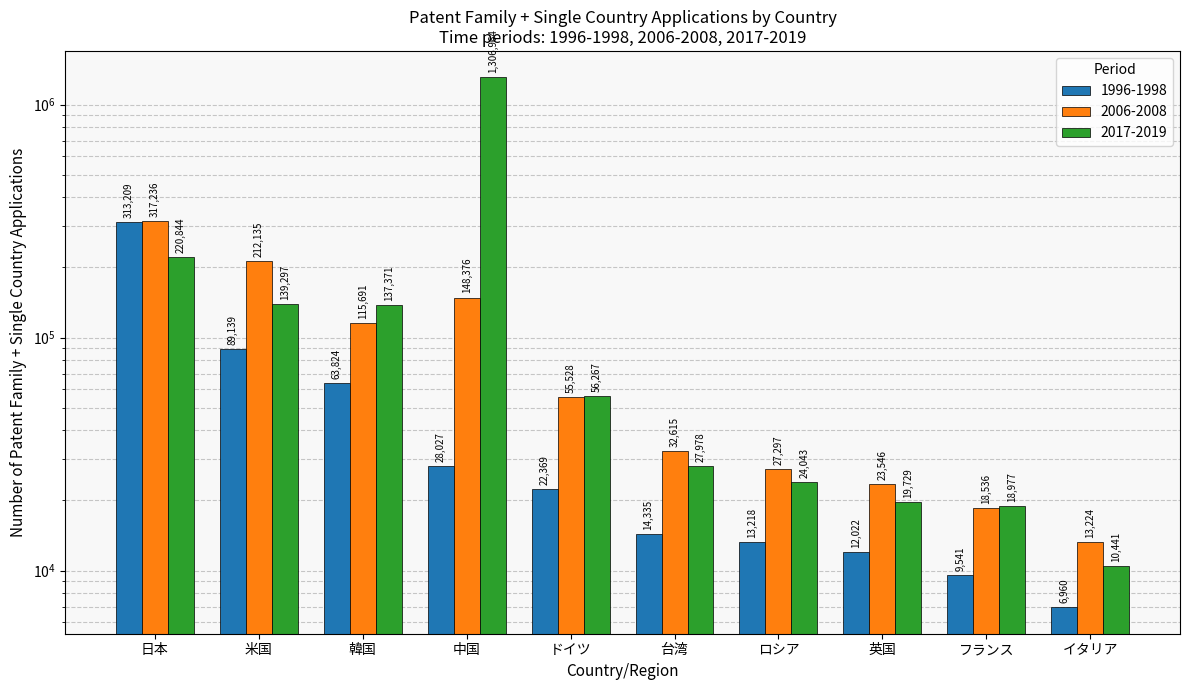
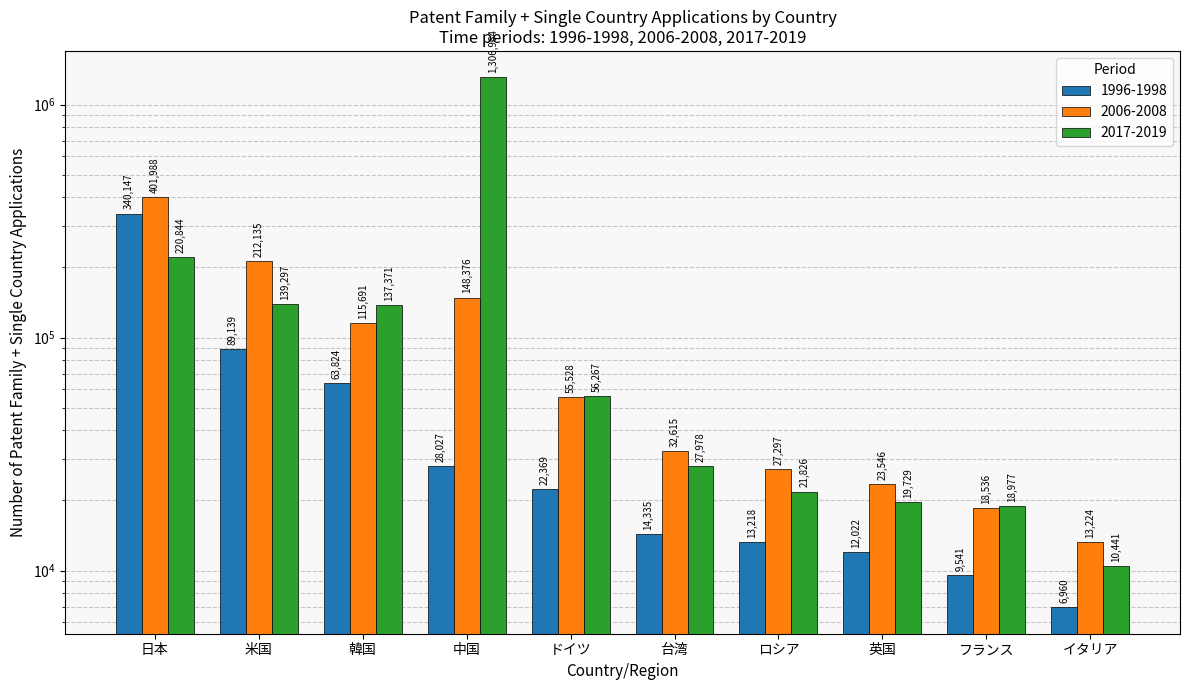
  {
    "1996-1998": {
-     "日本": "313,209",
+     "日本": "340,147",
      "米国": "89,139",
      "韓国": "63,824",
      "中国": "28,027",
      "ドイツ": "22,369",
      "台湾": "14,335",
      "ロシア": "13,218",
      "英国": "12,022",
      "フランス": "9,541",
      "イタリア": "6,960"
    },
    "2006-2008": {
-     "日本": "317,236",
+     "日本": "401,988",
      "米国": "212,135",
      "韓国": "115,691",
      "中国": "148,376",
      "ドイツ": "55,528",
      "台湾": "32,615",
      "ロシア": "27,297",
      "英国": "23,546",
      "フランス": "18,536",
      "イタリア": "13,224"
    },
    "2017-2019": {
      "日本": "220,844",
      "米国": "139,297",
      "韓国": "137,371",
      "中国": "1,306,964",
      "ドイツ": "56,267",
      "台湾": "27,978",
-     "ロシア": "24,043",
+     "ロシア": "21,826",
      "英国": "19,729",
      "フランス": "18,977",
      "イタリア": "10,441"
    }
  }
